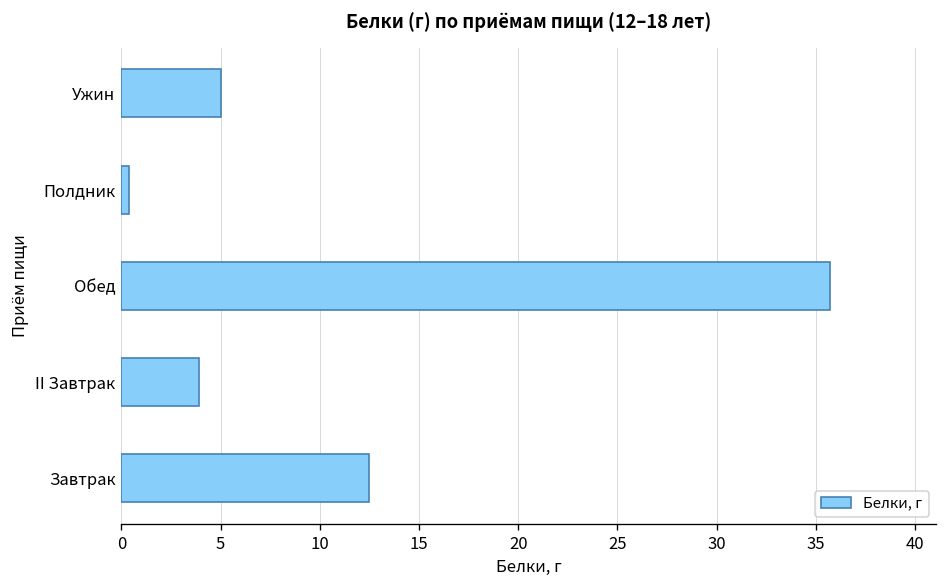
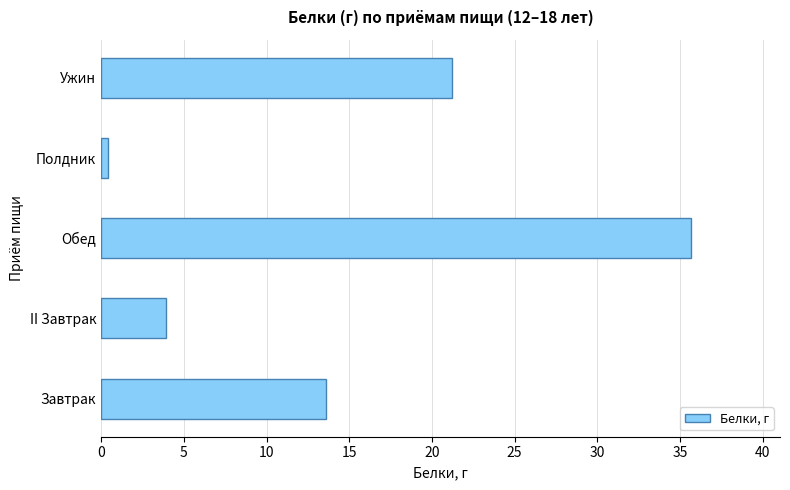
  {
-   "Ужин": 5.0,
+   "Ужин": 21.2,
    "Полдник": 0.4,
    "Обед": 35.7,
    "II Завтрак": 3.9,
-   "Завтрак": 12.5
+   "Завтрак": 13.6
  }
